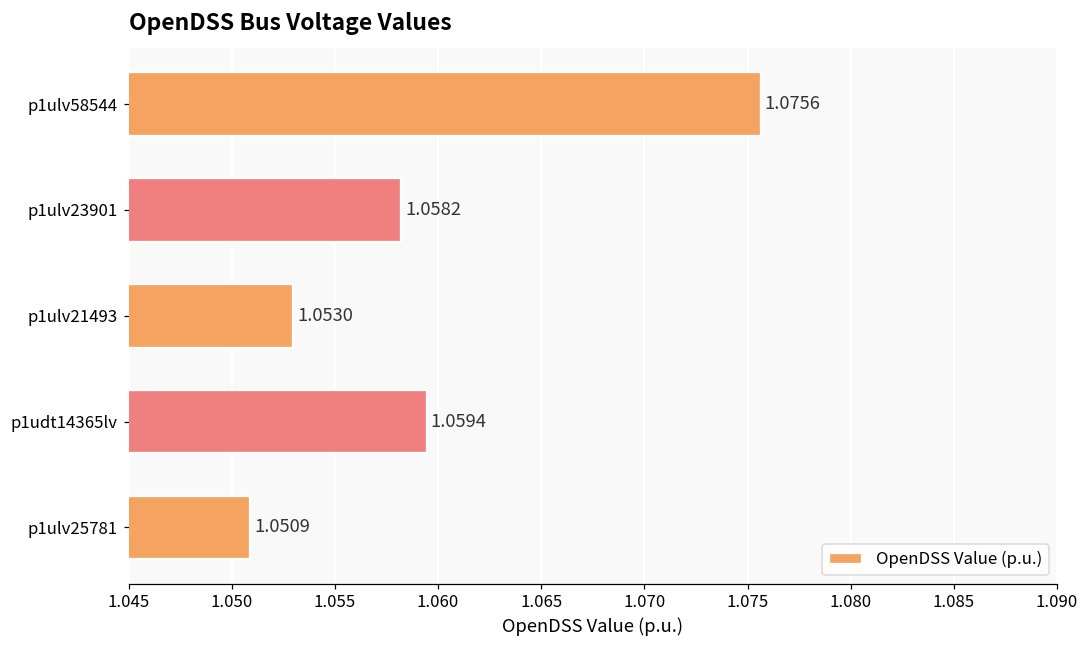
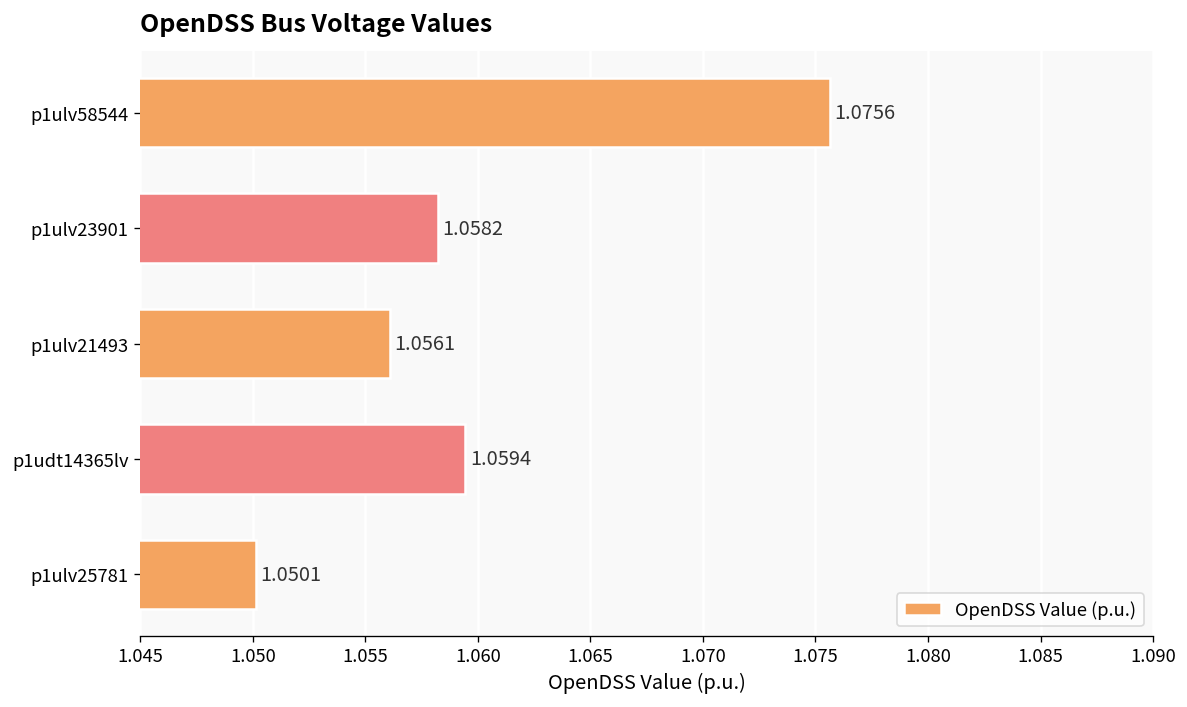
  {
    "p1ulv58544": 1.0756,
    "p1ulv23901": 1.0582,
-   "p1ulv21493": 1.0530,
+   "p1ulv21493": 1.0561,
    "p1udt14365lv": 1.0594,
-   "p1ulv25781": 1.0509
+   "p1ulv25781": 1.0501
  }
